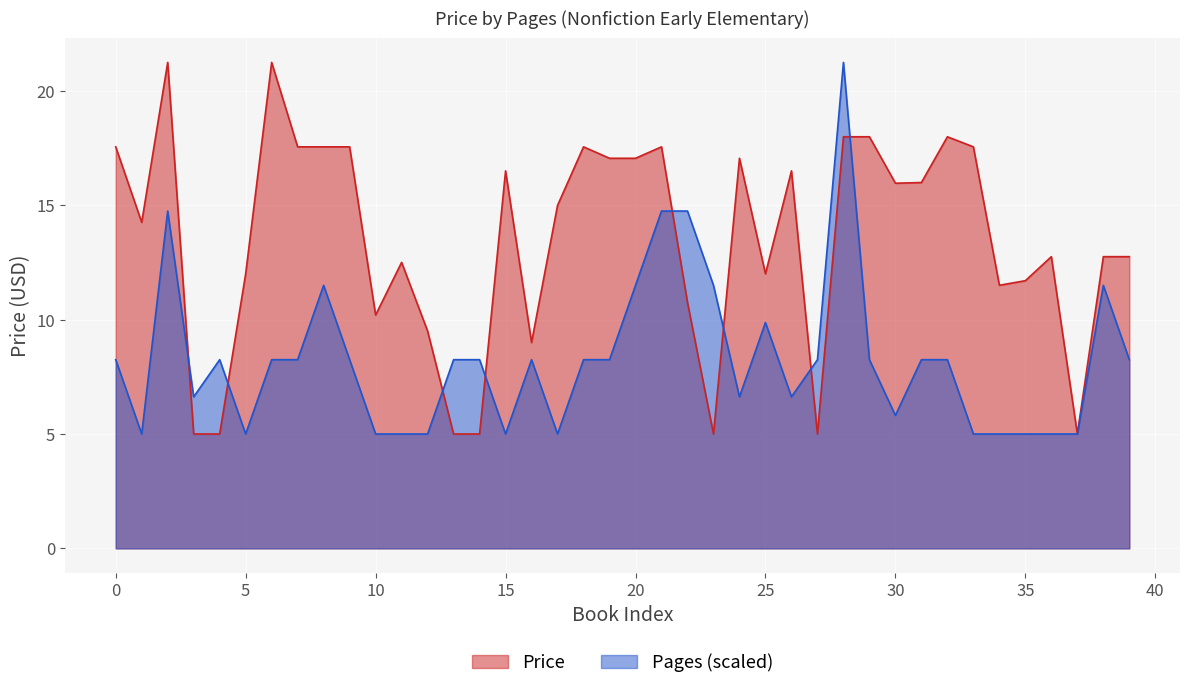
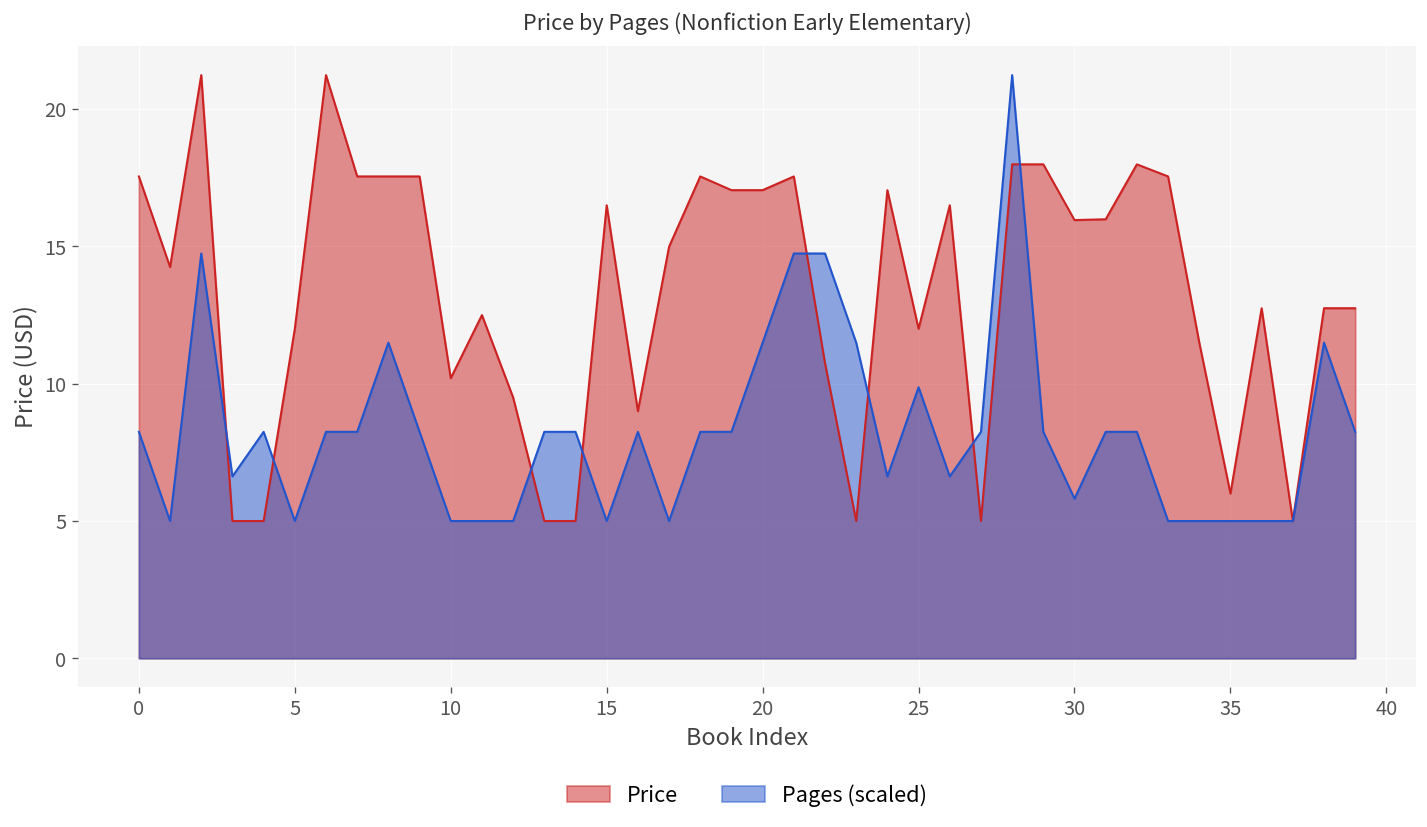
  {
    "Price": {
      "0": 17.6,
      "5": 12.0,
      "10": 10.2,
      "15": 16.5,
      "20": 17.1,
      "25": 12.0,
      "30": 16.0,
-     "35": 11.7
+     "35": 6.0
    },
    "Pages (scaled)": {
      "0": 8.2,
      "5": 5.0,
      "10": 5.0,
      "15": 5.0,
      "20": 11.5,
      "25": 9.9,
      "30": 5.8,
      "35": 5.0
    }
  }
